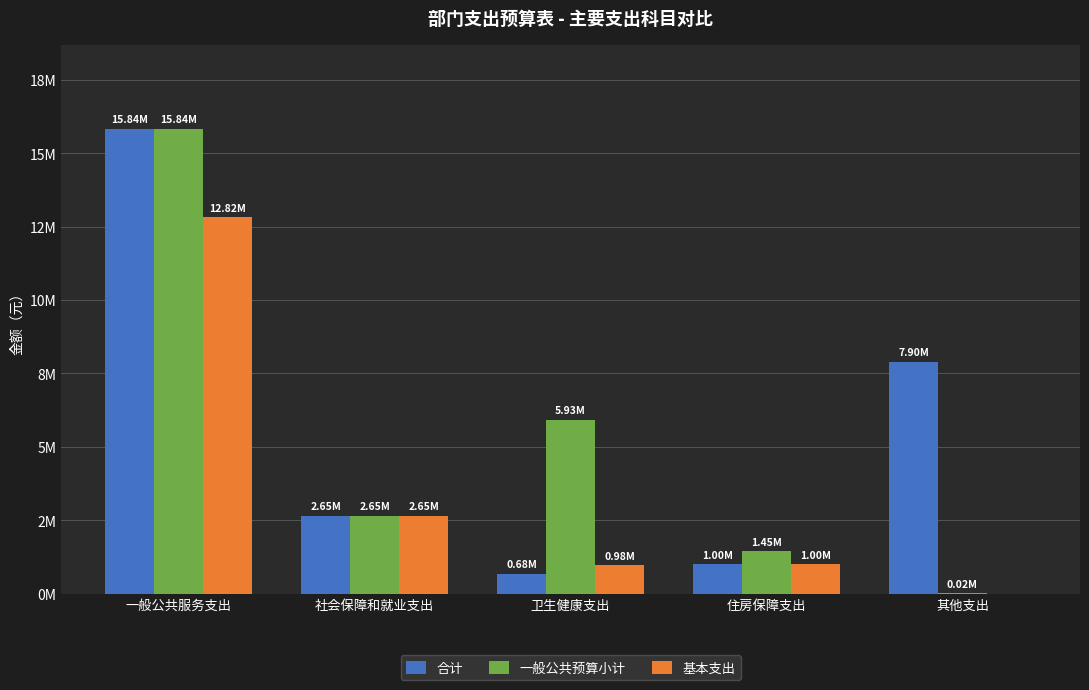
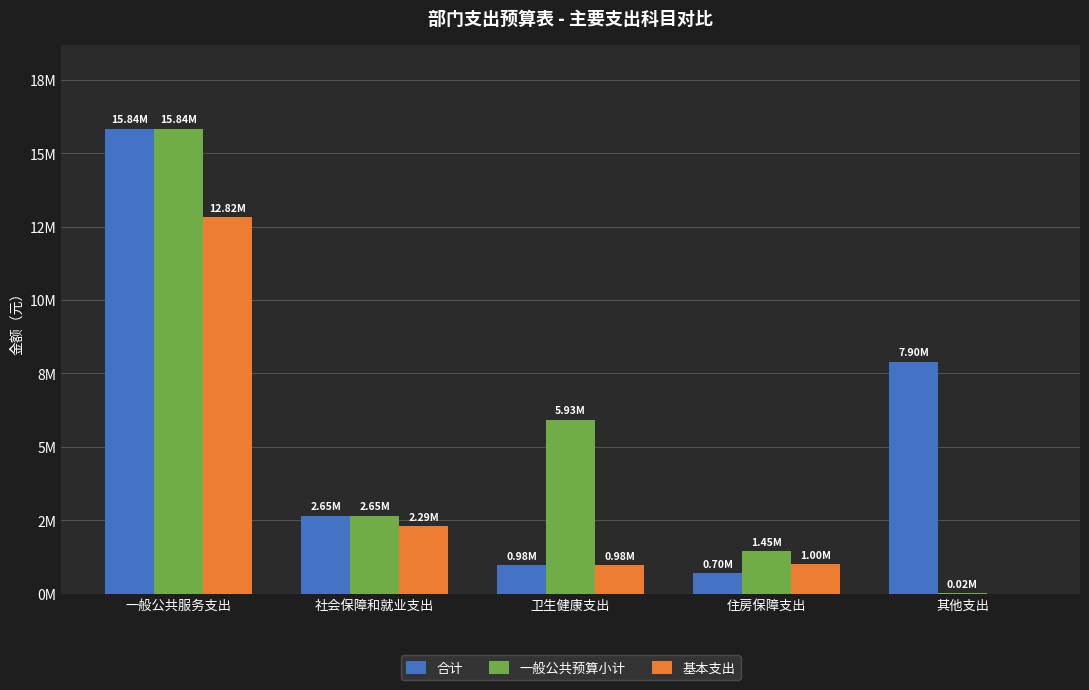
  {
    "合计": {
      "一般公共服务支出": "15.84M",
      "社会保障和就业支出": "2.65M",
-     "卫生健康支出": "0.68M",
-     "住房保障支出": "1.00M",
+     "卫生健康支出": "0.98M",
+     "住房保障支出": "0.70M",
      "其他支出": "7.90M"
    },
    "一般公共预算小计": {
      "一般公共服务支出": "15.84M",
      "社会保障和就业支出": "2.65M",
      "卫生健康支出": "5.93M",
      "住房保障支出": "1.45M",
      "其他支出": "0.02M"
    },
    "基本支出": {
      "一般公共服务支出": "12.82M",
-     "社会保障和就业支出": "2.65M",
+     "社会保障和就业支出": "2.29M",
      "卫生健康支出": "0.98M",
      "住房保障支出": "1.00M"
    }
  }
